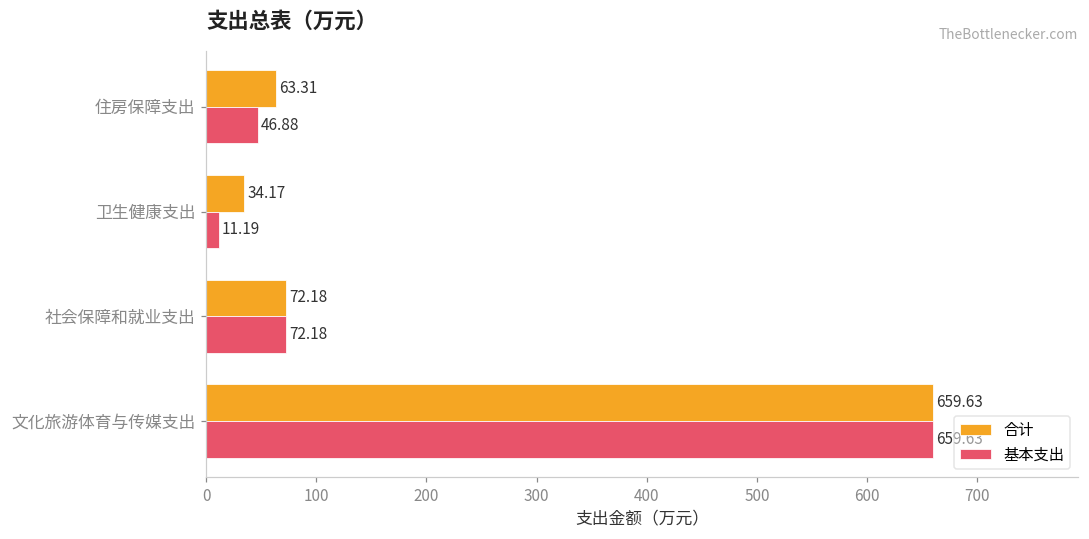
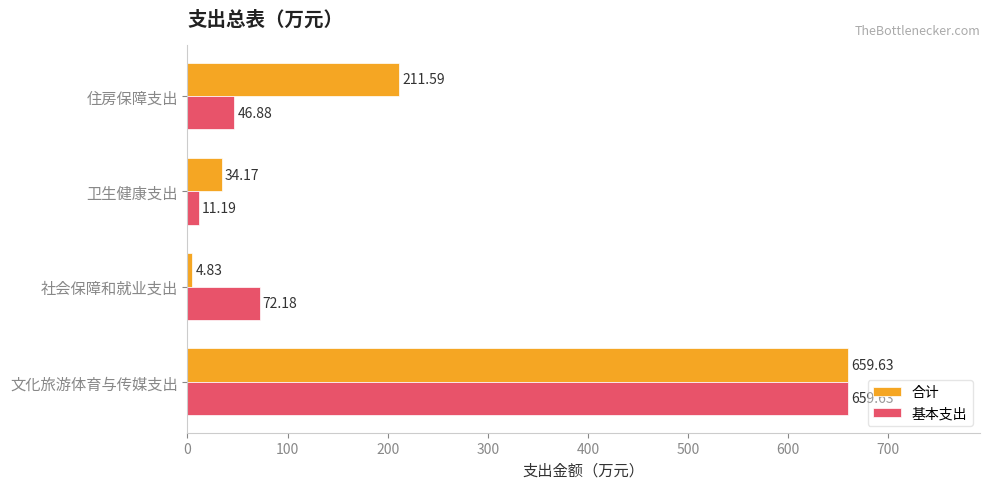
  {
    "合计": {
-     "住房保障支出": 63.31,
+     "住房保障支出": 211.59,
      "卫生健康支出": 34.17,
-     "社会保障和就业支出": 72.18,
+     "社会保障和就业支出": 4.83,
      "文化旅游体育与传媒支出": 659.63
    },
    "基本支出": {
      "住房保障支出": 46.88,
      "卫生健康支出": 11.19,
      "社会保障和就业支出": 72.18
    }
  }
